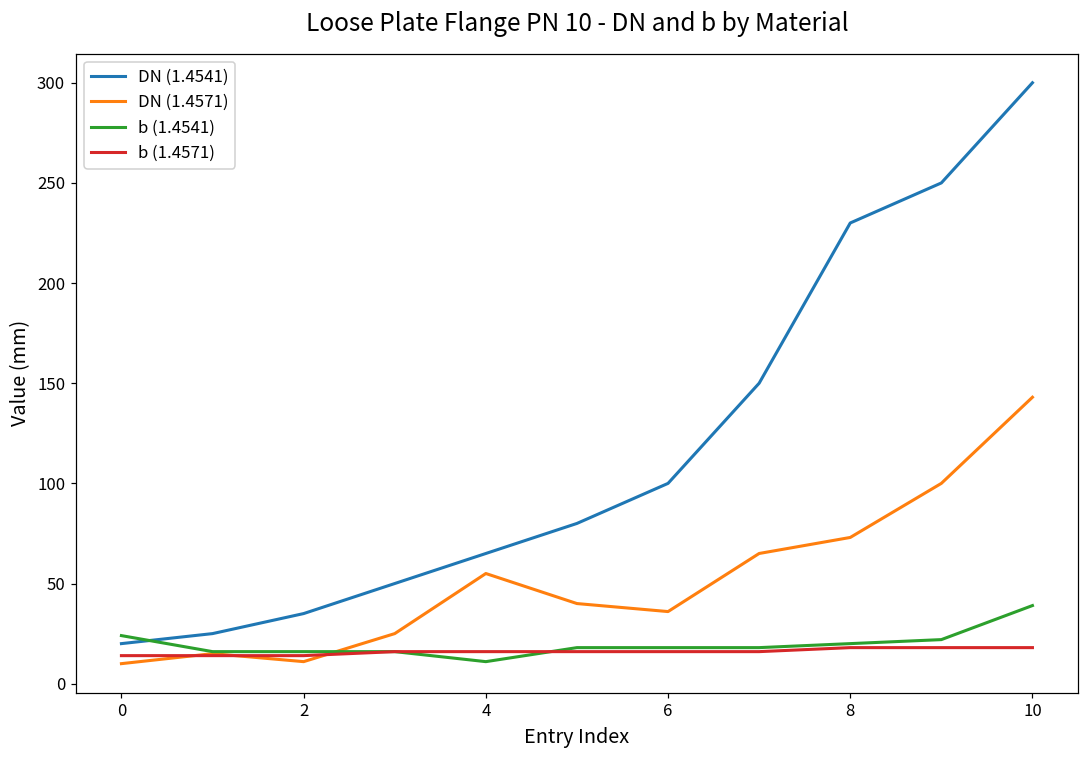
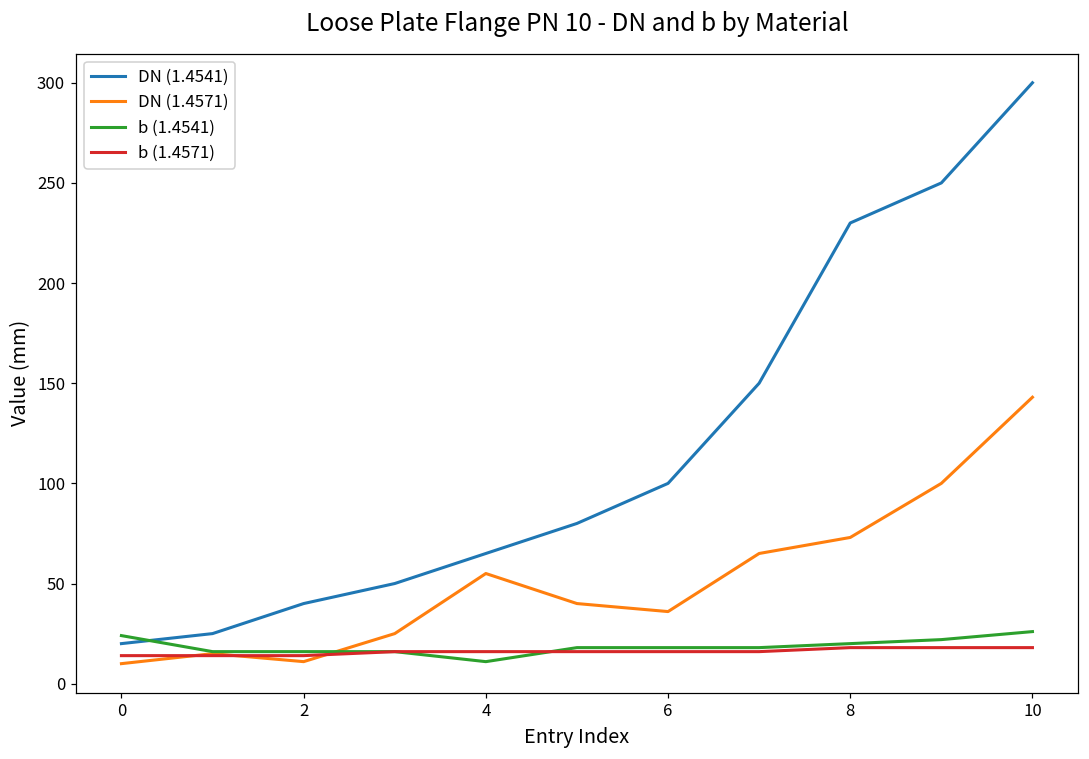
  {
    "DN (1.4541)": {
      "0": 20,
-     "2": 35,
+     "2": 40,
      "4": 65,
      "6": 100,
      "8": 230,
      "10": 300
    },
    "DN (1.4571)": {
      "0": 10,
      "2": 11,
      "4": 55,
      "6": 36,
      "8": 73,
      "10": 143
    },
    "b (1.4541)": {
      "0": 24,
      "2": 16,
      "4": 11,
      "6": 18,
      "8": 20,
-     "10": 39
+     "10": 26
    },
    "b (1.4571)": {
      "0": 14,
      "2": 14,
      "4": 16,
      "6": 16,
      "8": 18,
      "10": 18
    }
  }
